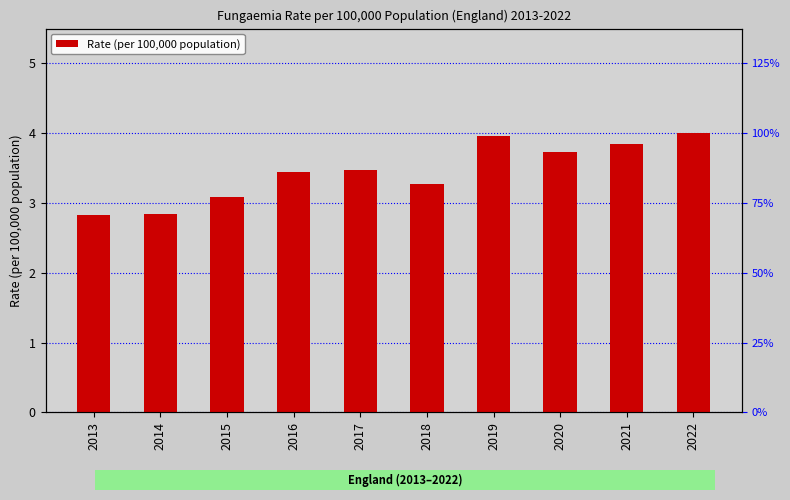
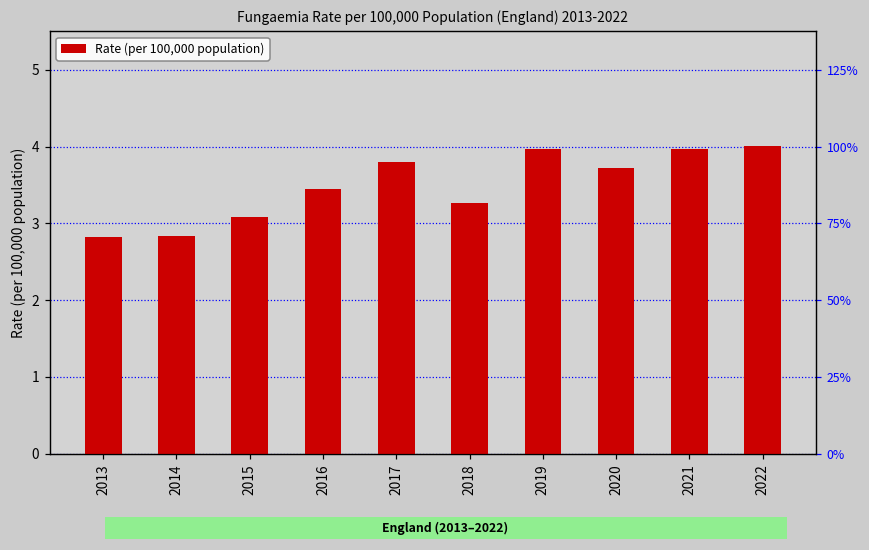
  {
    "2013": 2.8,
    "2014": 2.8,
    "2015": 3.1,
    "2016": 3.4,
-   "2017": 3.5,
+   "2017": 3.8,
    "2018": 3.3,
    "2019": 4.0,
    "2020": 3.7,
-   "2021": 3.8,
+   "2021": 4.0,
    "2022": 4.0
  }
